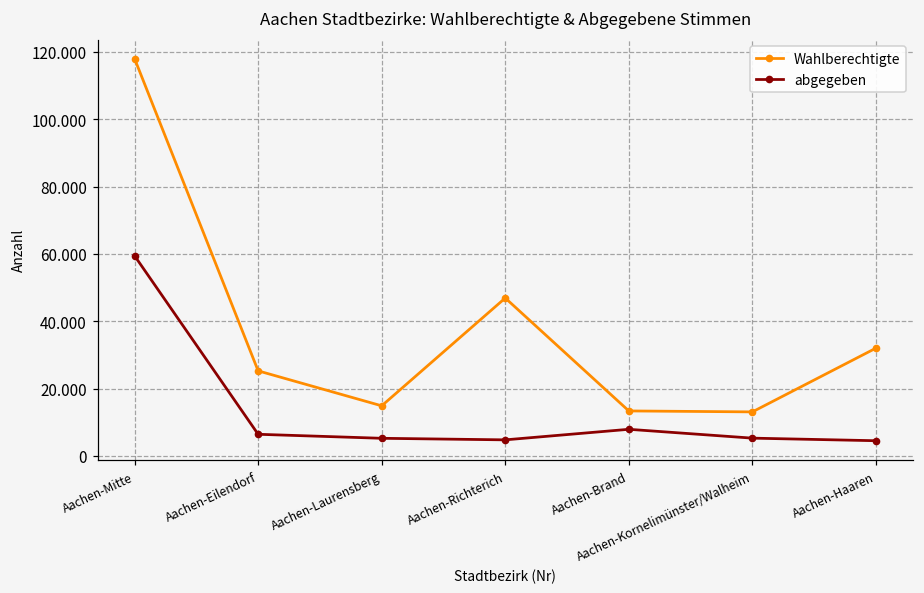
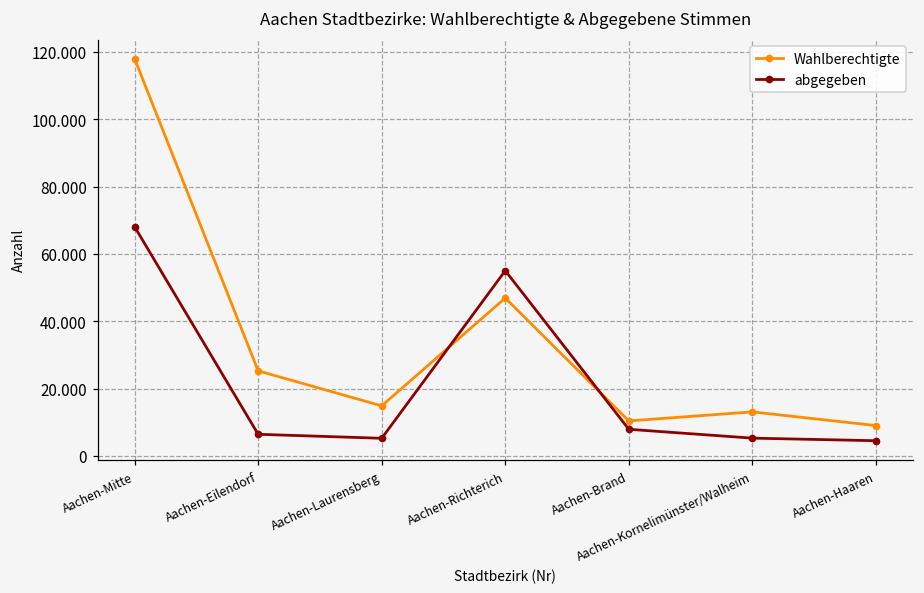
  {
    "Wahlberechtigte": {
      "Aachen-Mitte": 118,
      "Aachen-Eilendorf": 25,
      "Aachen-Laurensberg": 15,
      "Aachen-Richterich": 47,
-     "Aachen-Brand": 13,
+     "Aachen-Brand": 10,
      "Aachen-Kornelimünster/Walheim": 13,
-     "Aachen-Haaren": 32
+     "Aachen-Haaren": 9
    },
    "abgegeben": {
-     "Aachen-Mitte": 59,
+     "Aachen-Mitte": 68,
      "Aachen-Eilendorf": 6,
      "Aachen-Laurensberg": 5,
-     "Aachen-Richterich": 5,
+     "Aachen-Richterich": 55,
      "Aachen-Brand": 8,
      "Aachen-Kornelimünster/Walheim": 5,
      "Aachen-Haaren": 4
    }
  }
